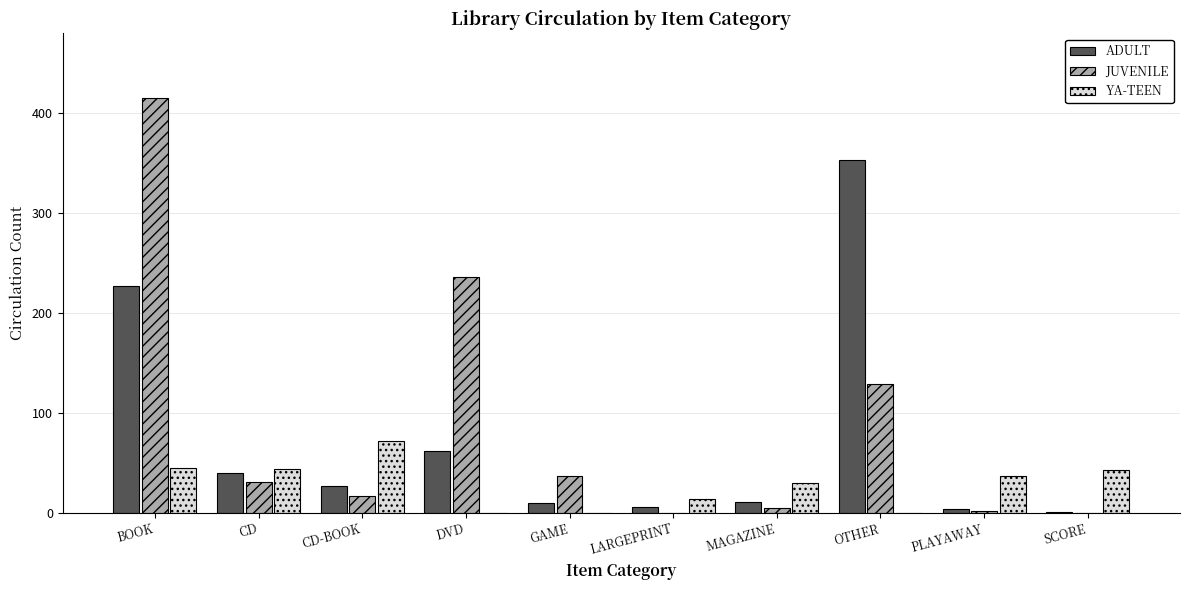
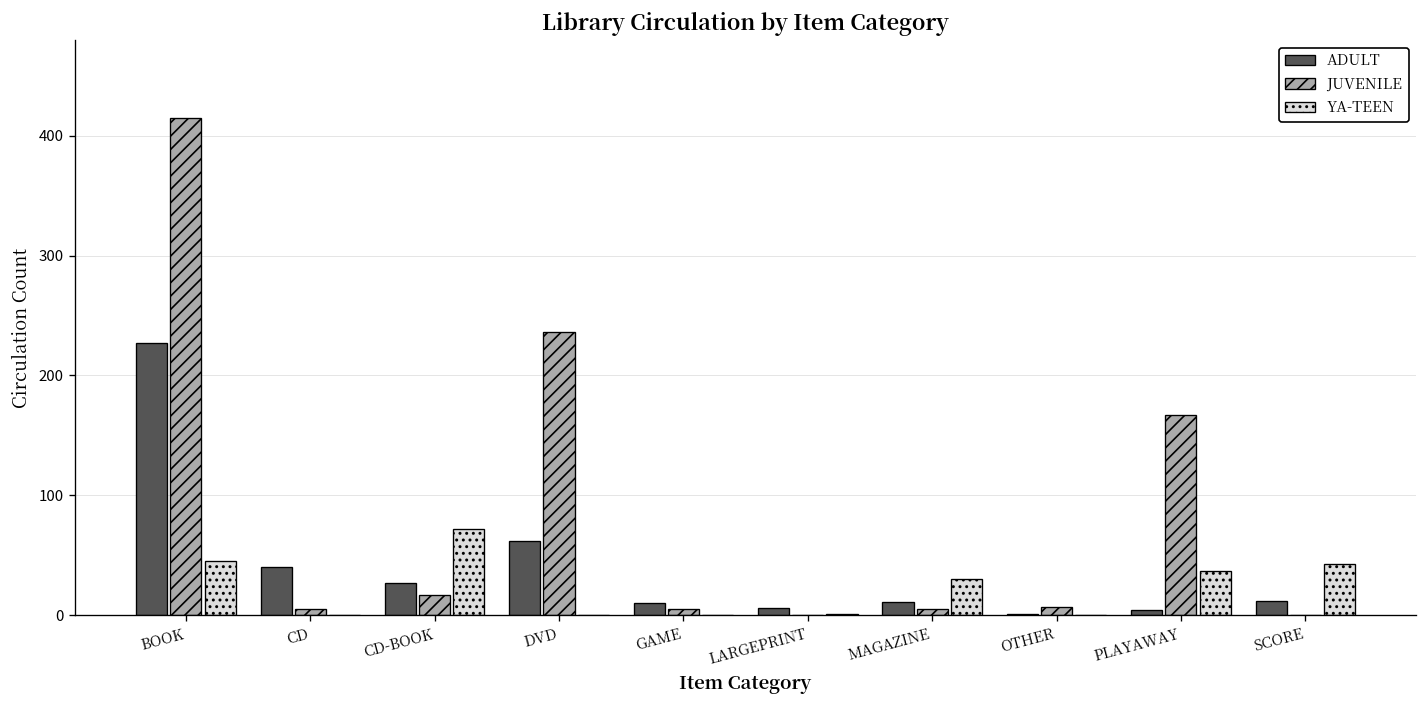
  {
    "ADULT": {
      "BOOK": 230,
      "CD": 40,
      "CD-BOOK": 30,
      "DVD": 60,
      "GAME": 10,
      "LARGEPRINT": 10,
      "MAGAZINE": 10,
-     "OTHER": 350,
+     "OTHER": 0,
      "PLAYAWAY": 0,
-     "SCORE": 0
+     "SCORE": 10
    },
    "JUVENILE": {
      "BOOK": 420,
-     "CD": 30,
+     "CD": 10,
      "CD-BOOK": 20,
      "DVD": 240,
-     "GAME": 40,
+     "GAME": 10,
      "LARGEPRINT": 0,
      "MAGAZINE": 10,
-     "OTHER": 130,
-     "PLAYAWAY": 0,
+     "OTHER": 10,
+     "PLAYAWAY": 170,
      "SCORE": 0
    },
    "YA-TEEN": {
      "BOOK": 50,
-     "CD": 40,
+     "CD": 0,
      "CD-BOOK": 70,
      "DVD": 0,
      "GAME": 0,
-     "LARGEPRINT": 10,
+     "LARGEPRINT": 0,
      "MAGAZINE": 30,
      "OTHER": 0,
      "PLAYAWAY": 40,
      "SCORE": 40
    }
  }
